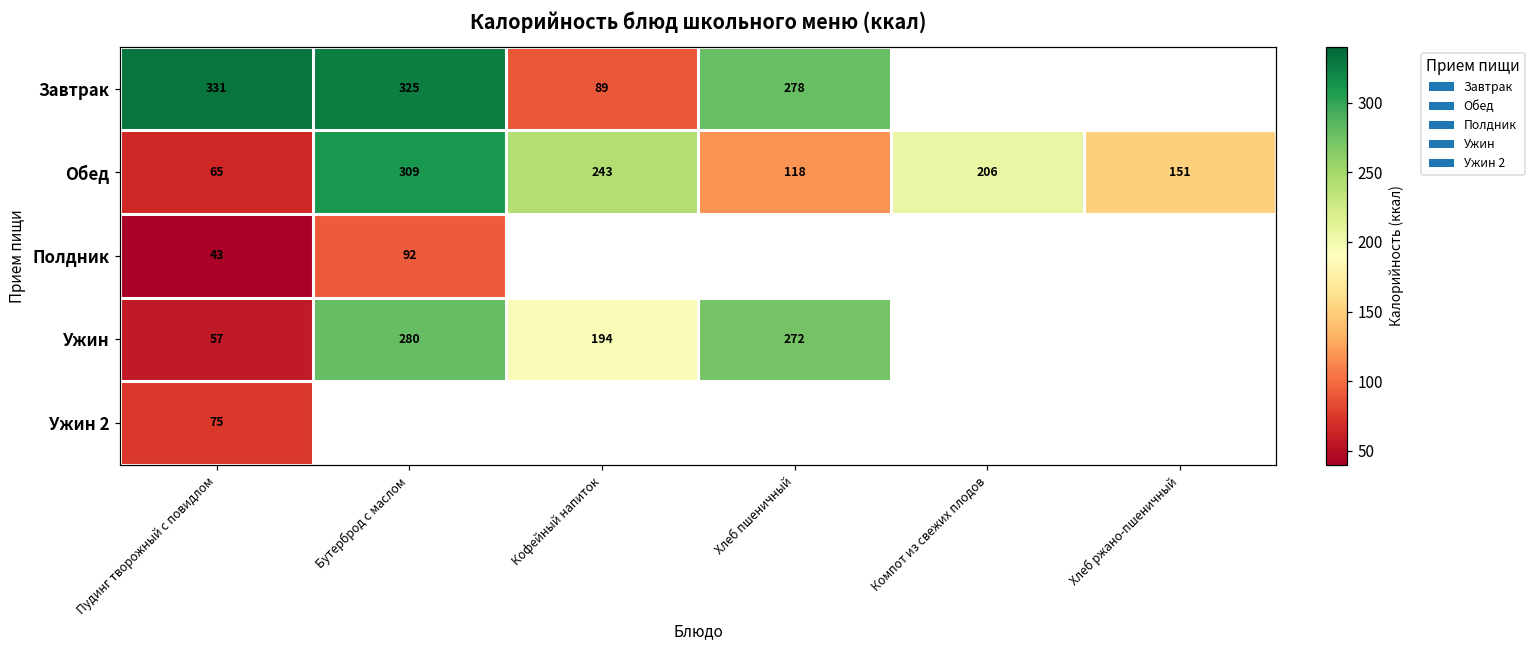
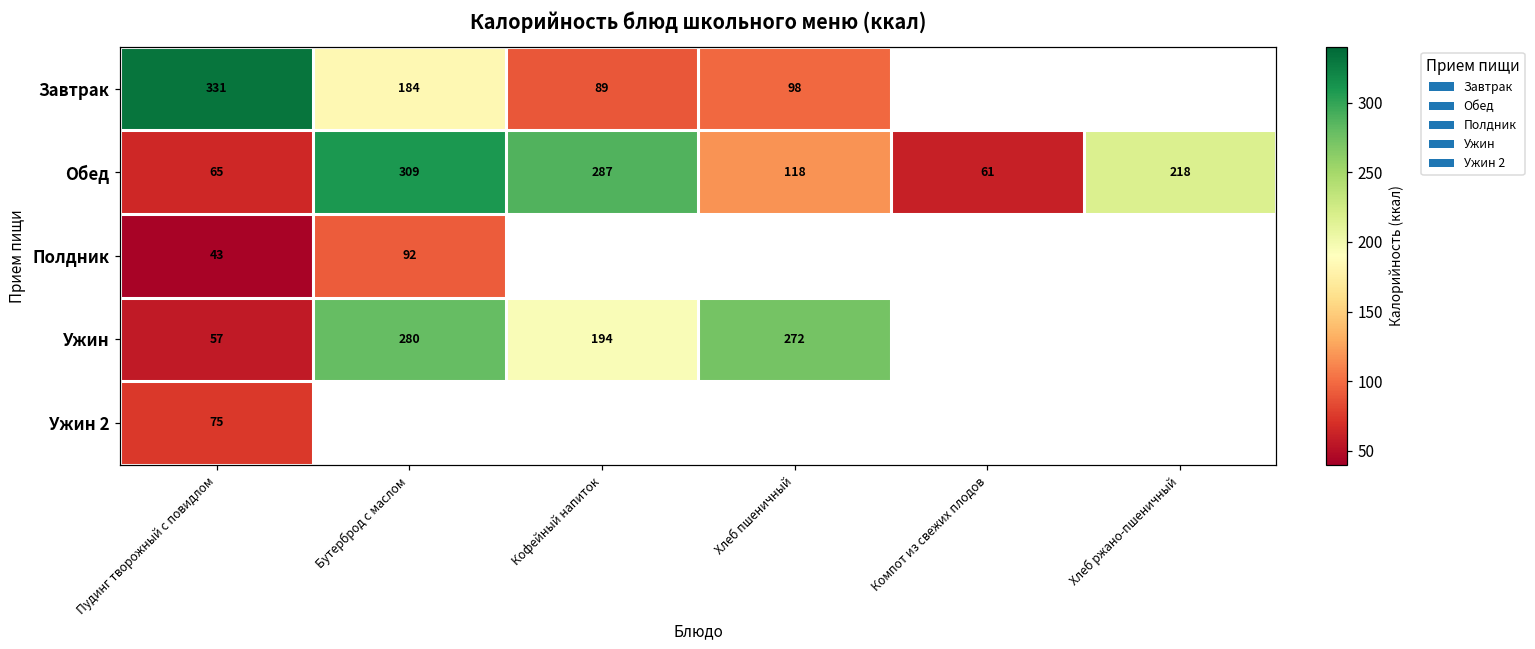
  {
    "Завтрак": {
      "Пудинг творожный с повидлом": 331,
-     "Бутерброд с маслом": 325,
+     "Бутерброд с маслом": 184,
      "Кофейный напиток": 89,
-     "Хлеб пшеничный": 278
+     "Хлеб пшеничный": 98
    },
    "Обед": {
      "Пудинг творожный с повидлом": 65,
      "Бутерброд с маслом": 309,
-     "Кофейный напиток": 243,
+     "Кофейный напиток": 287,
      "Хлеб пшеничный": 118,
-     "Компот из свежих плодов": 206,
-     "Хлеб ржано-пшеничный": 151
+     "Компот из свежих плодов": 61,
+     "Хлеб ржано-пшеничный": 218
    },
    "Полдник": {
      "Пудинг творожный с повидлом": 43,
      "Бутерброд с маслом": 92
    },
    "Ужин": {
      "Пудинг творожный с повидлом": 57,
      "Бутерброд с маслом": 280,
      "Кофейный напиток": 194,
      "Хлеб пшеничный": 272
    },
    "Ужин 2": {
      "Пудинг творожный с повидлом": 75
    }
  }
